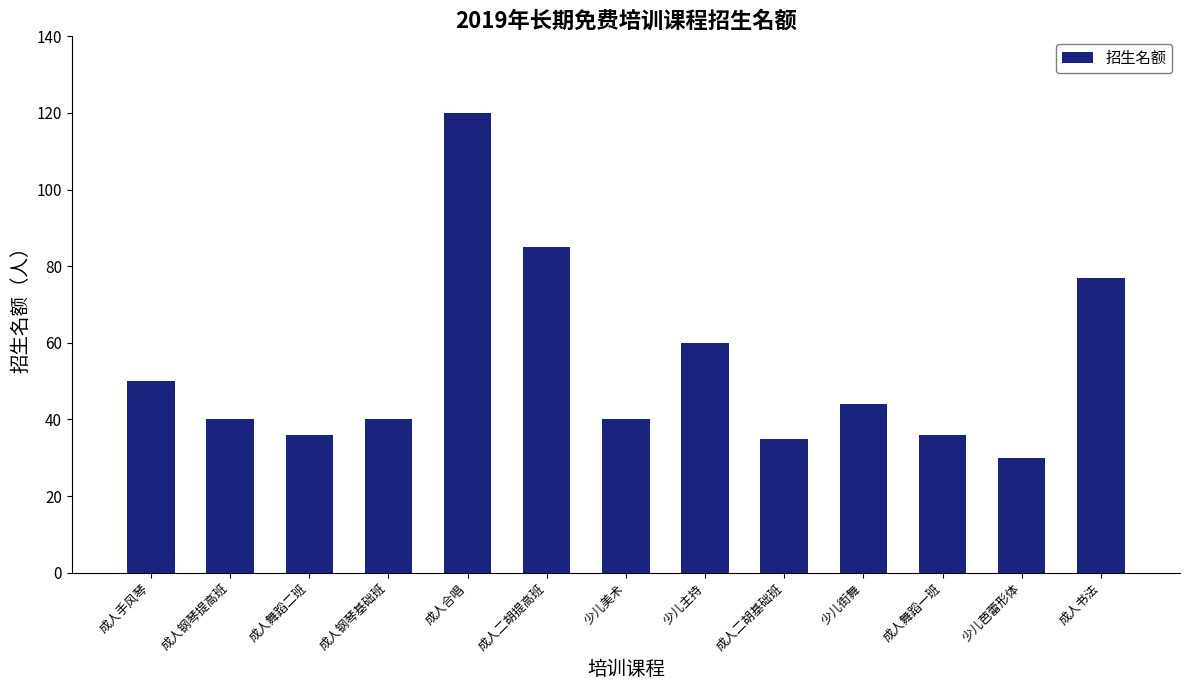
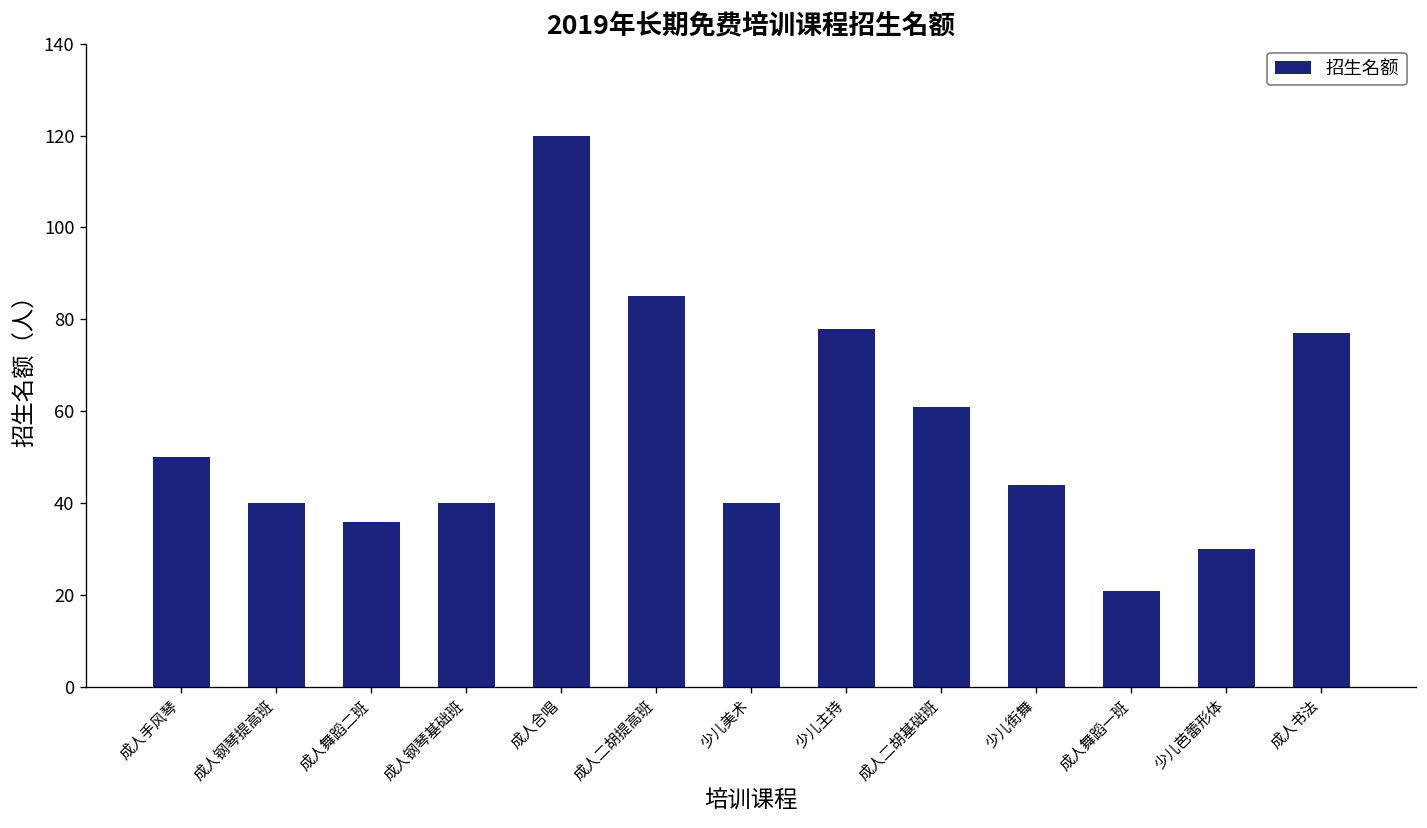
  {
    "成人手风琴": 50,
    "成人钢琴提高班": 40,
    "成人舞蹈二班": 36,
    "成人钢琴基础班": 40,
    "成人合唱": 120,
    "成人二胡提高班": 85,
    "少儿美术": 40,
-   "少儿主持": 60,
-   "成人二胡基础班": 35,
+   "少儿主持": 78,
+   "成人二胡基础班": 61,
    "少儿街舞": 44,
-   "成人舞蹈一班": 36,
+   "成人舞蹈一班": 21,
    "少儿芭蕾形体": 30,
    "成人书法": 77
  }
